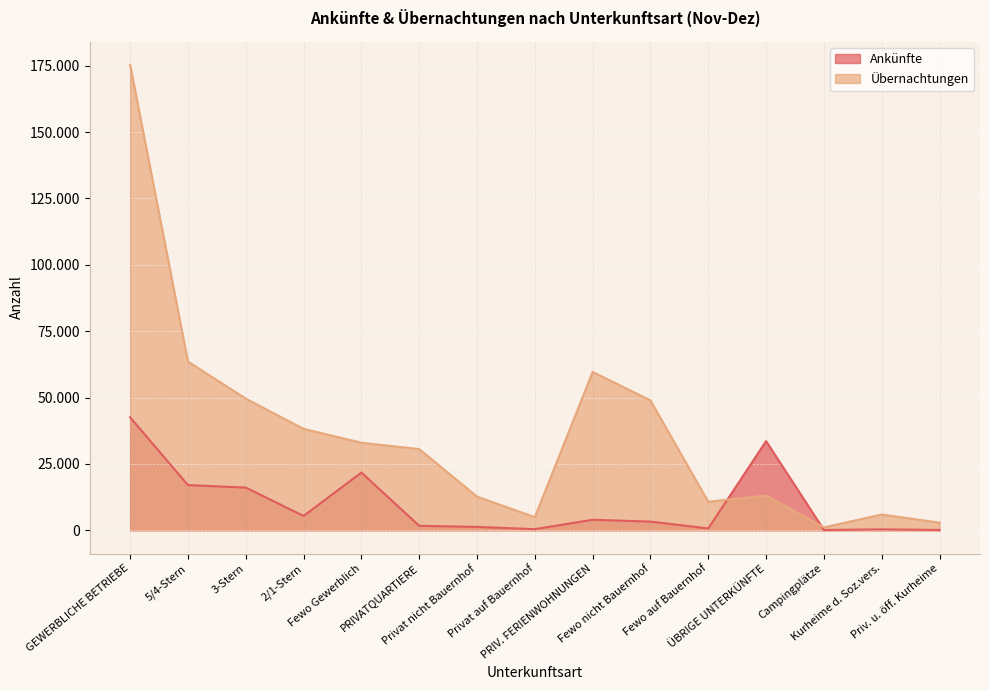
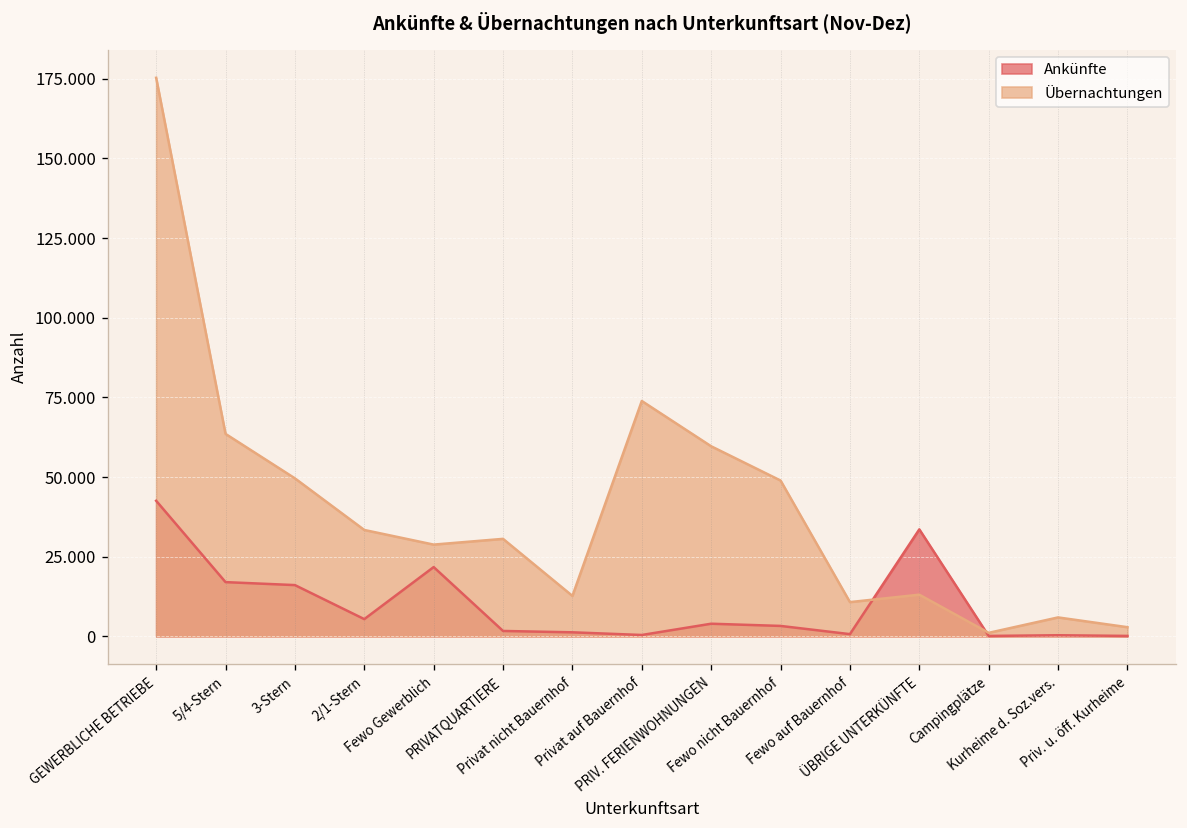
  {
    "Ankünfte": {
      "GEWERBLICHE BETRIEBE": 43,
      "5/4-Stern": 17,
      "3-Stern": 16,
      "2/1-Stern": 5,
      "Fewo Gewerblich": 22,
      "PRIVATQUARTIERE": 2,
      "Privat nicht Bauernhof": 1,
      "Privat auf Bauernhof": 0,
      "PRIV. FERIENWOHNUNGEN": 4,
      "Fewo nicht Bauernhof": 3,
      "Fewo auf Bauernhof": 1,
      "ÜBRIGE UNTERKÜNFTE": 34,
      "Campingplätze": 0,
      "Kurheime d. Soz.vers.": 0,
      "Priv. u. öff. Kurheime": 0
    },
    "Übernachtungen": {
      "GEWERBLICHE BETRIEBE": 175,
      "5/4-Stern": 64,
      "3-Stern": 50,
-     "2/1-Stern": 38,
-     "Fewo Gewerblich": 33,
+     "2/1-Stern": 33,
+     "Fewo Gewerblich": 29,
      "PRIVATQUARTIERE": 31,
      "Privat nicht Bauernhof": 13,
-     "Privat auf Bauernhof": 5,
+     "Privat auf Bauernhof": 74,
      "PRIV. FERIENWOHNUNGEN": 60,
      "Fewo nicht Bauernhof": 49,
      "Fewo auf Bauernhof": 11,
      "ÜBRIGE UNTERKÜNFTE": 13,
      "Campingplätze": 1,
      "Kurheime d. Soz.vers.": 6,
      "Priv. u. öff. Kurheime": 3
    }
  }
